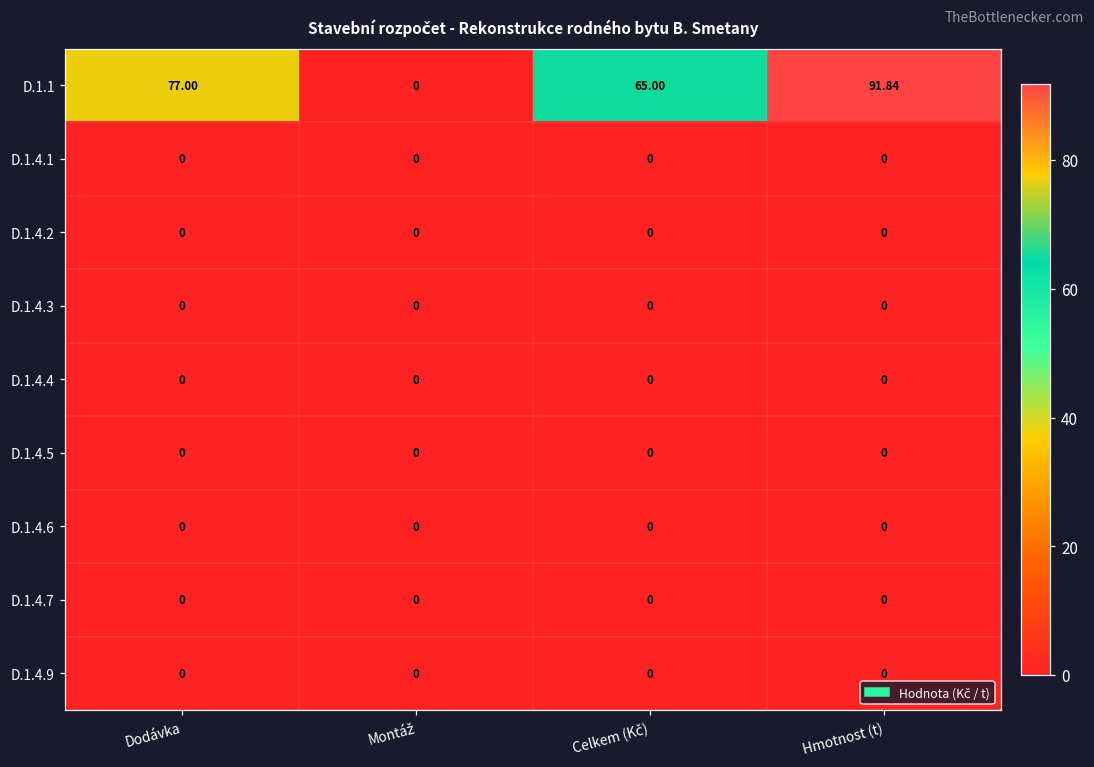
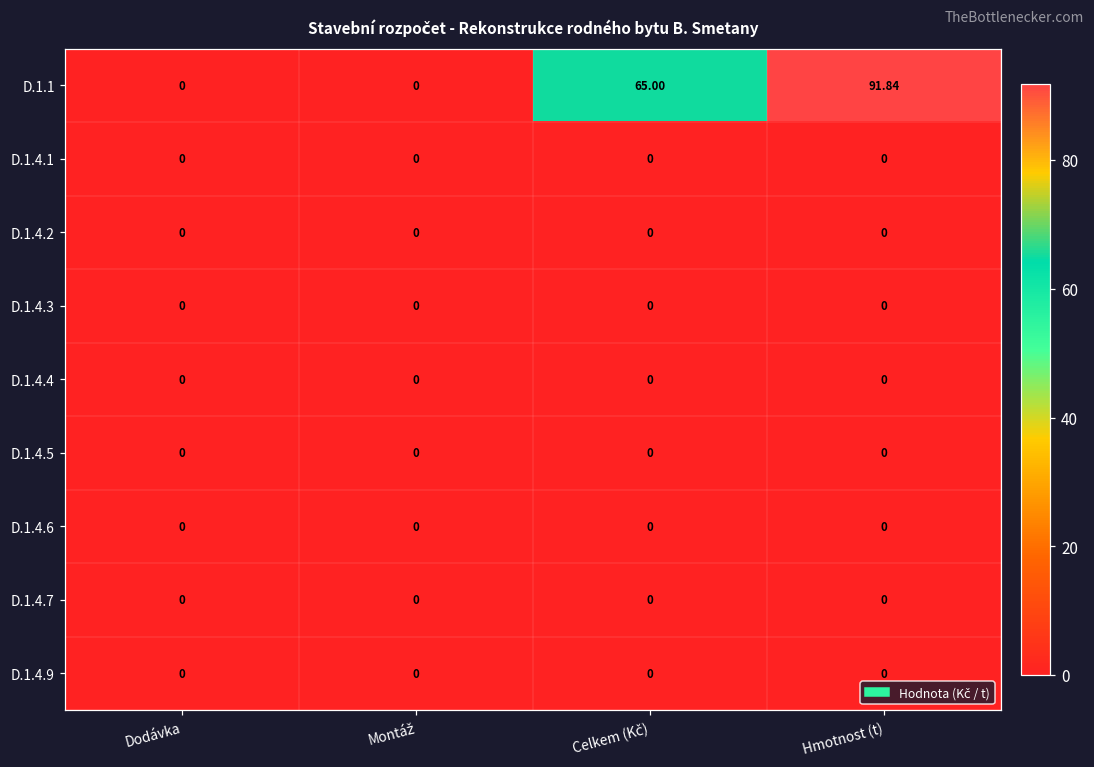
  {
    "D.1.1": {
-     "Dodávka": 77.00,
+     "Dodávka": 0,
      "Montáž": 0,
      "Celkem (Kč)": 65.00,
      "Hmotnost (t)": 91.84
    },
    "D.1.4.1": {
      "Dodávka": 0,
      "Montáž": 0,
      "Celkem (Kč)": 0,
      "Hmotnost (t)": 0
    },
    "D.1.4.2": {
      "Dodávka": 0,
      "Montáž": 0,
      "Celkem (Kč)": 0,
      "Hmotnost (t)": 0
    },
    "D.1.4.3": {
      "Dodávka": 0,
      "Montáž": 0,
      "Celkem (Kč)": 0,
      "Hmotnost (t)": 0
    },
    "D.1.4.4": {
      "Dodávka": 0,
      "Montáž": 0,
      "Celkem (Kč)": 0,
      "Hmotnost (t)": 0
    },
    "D.1.4.5": {
      "Dodávka": 0,
      "Montáž": 0,
      "Celkem (Kč)": 0,
      "Hmotnost (t)": 0
    },
    "D.1.4.6": {
      "Dodávka": 0,
      "Montáž": 0,
      "Celkem (Kč)": 0,
      "Hmotnost (t)": 0
    },
    "D.1.4.7": {
      "Dodávka": 0,
      "Montáž": 0,
      "Celkem (Kč)": 0,
      "Hmotnost (t)": 0
    },
    "D.1.4.9": {
      "Dodávka": 0,
      "Montáž": 0,
      "Celkem (Kč)": 0,
      "Hmotnost (t)": 0
    }
  }
